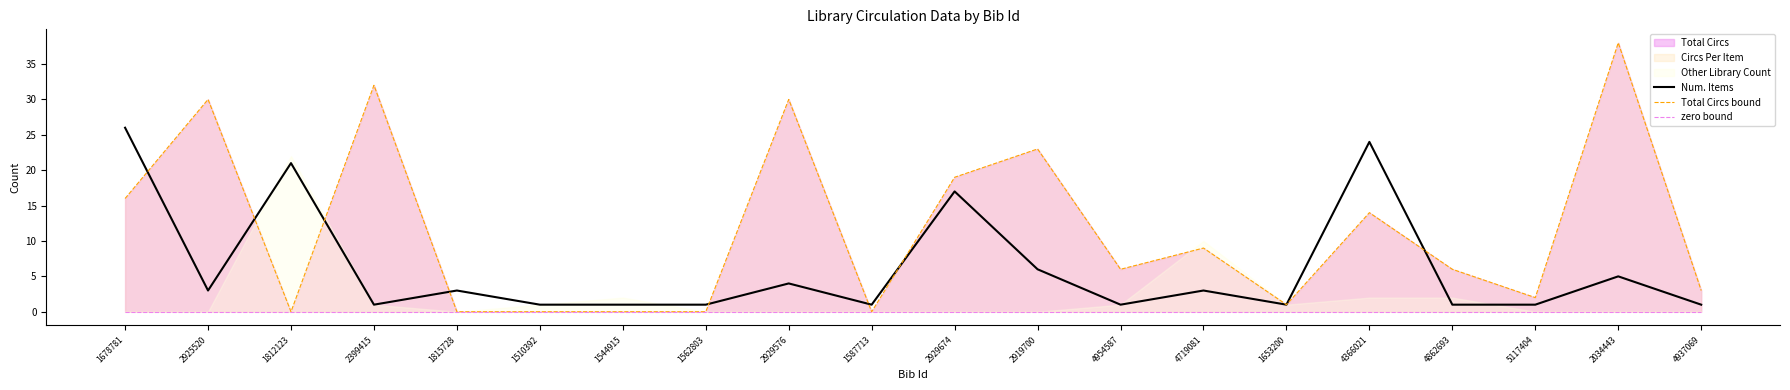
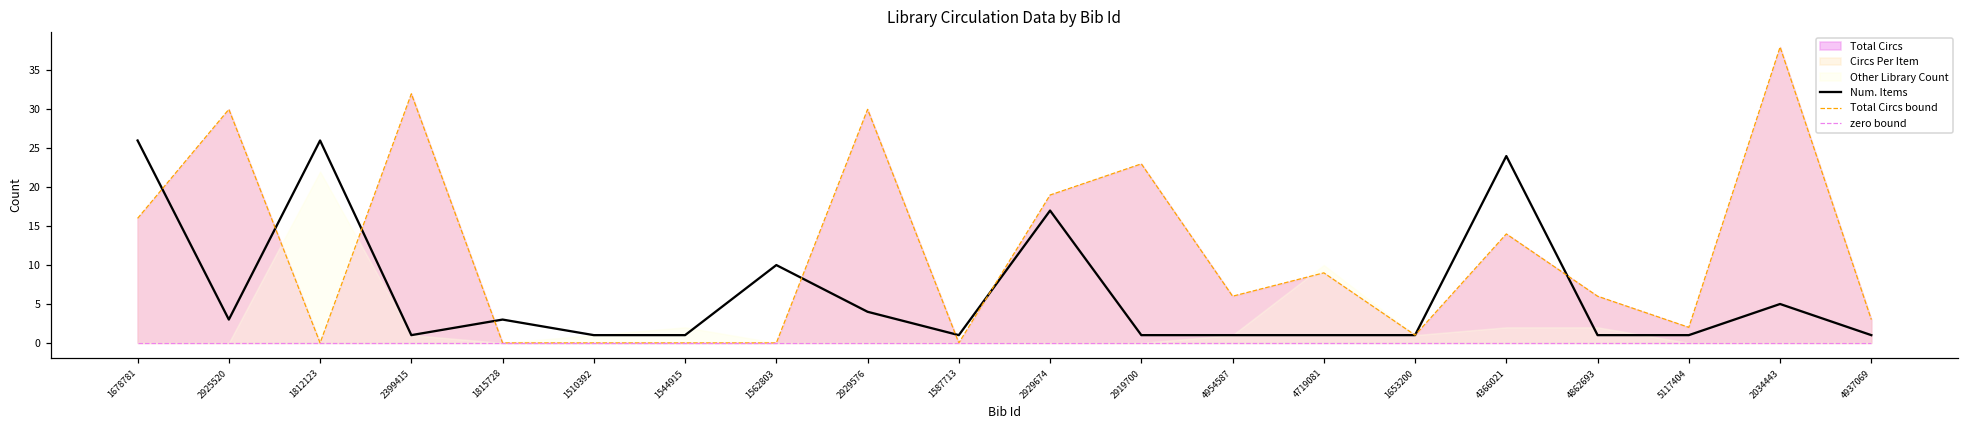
  {
    "Num. Items": {
      "1678781": 26,
      "2925520": 3,
-     "1812123": 21,
+     "1812123": 26,
      "1815728": 3,
      "1544915": 1,
-     "1562803": 1,
+     "1562803": 10,
      "2929576": 4,
      "1587713": 1,
      "2929674": 17,
-     "2919700": 6,
-     "4719081": 3,
+     "2919700": 1,
+     "4719081": 1,
      "4366021": 24,
      "4862693": 1,
      "5117404": 1,
      "2034443": 5,
      "4937069": 1
    },
    "zero bound": {
      "2399415": 0,
      "4954587": 0,
      "4719081": 0,
      "1653200": 0,
      "4366021": 0,
      "4862693": 0
    }
  }
